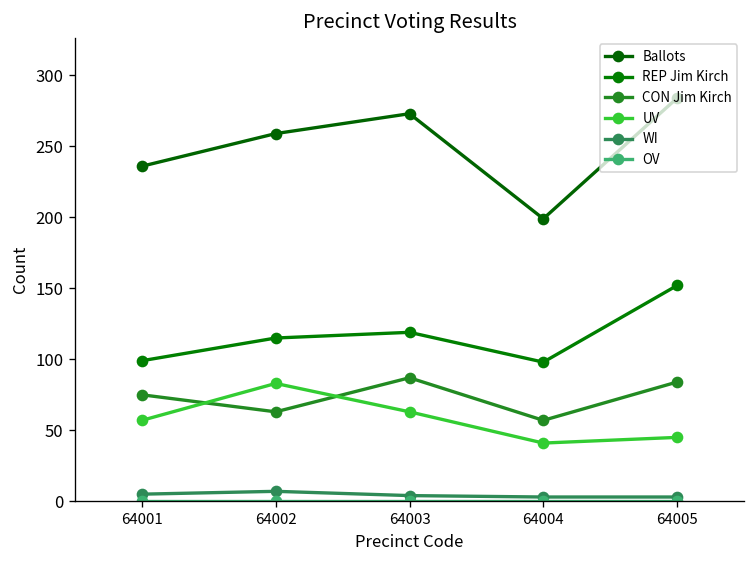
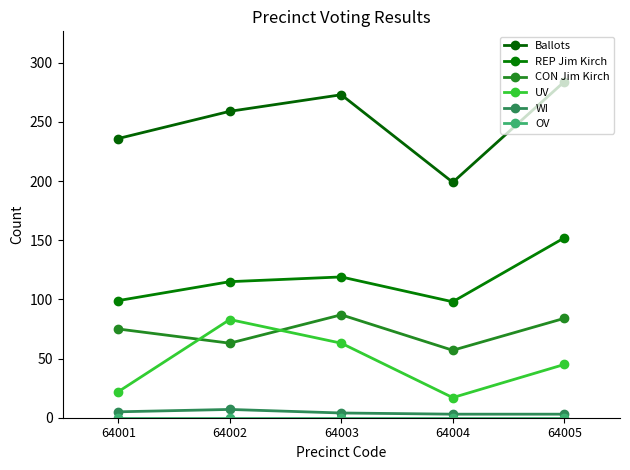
  {
    "UV": {
-     "64001": 57,
+     "64001": 22,
      "64002": 83,
      "64003": 63,
-     "64004": 41,
+     "64004": 17,
      "64005": 45
    }
  }
